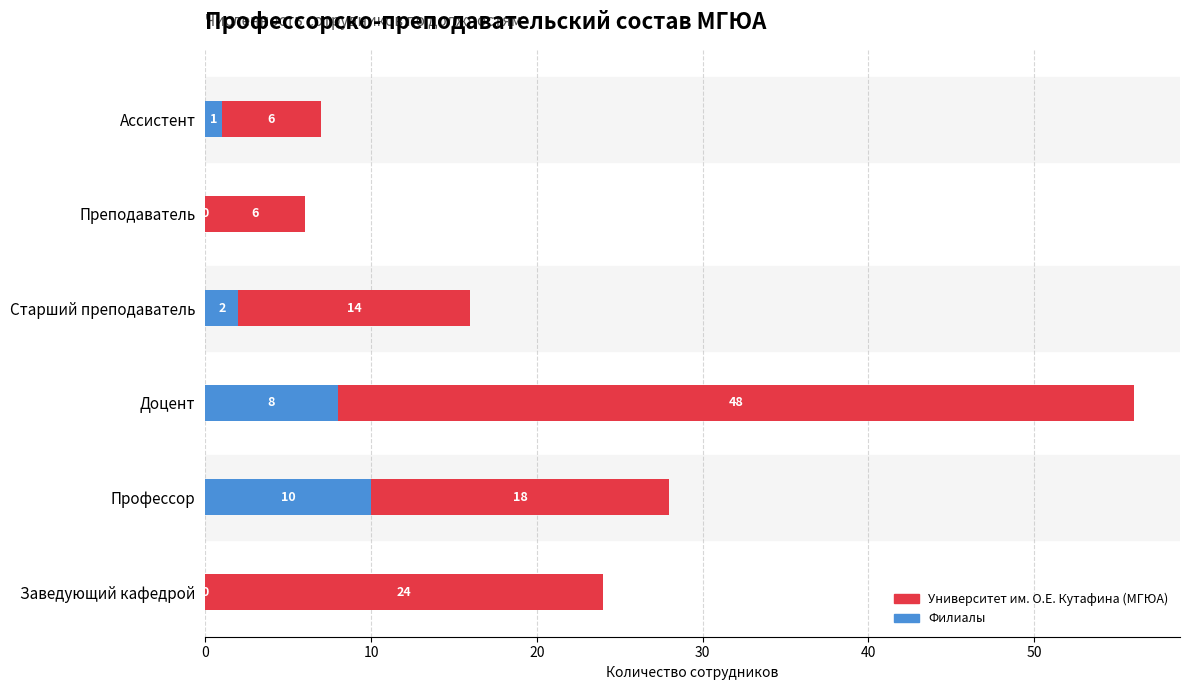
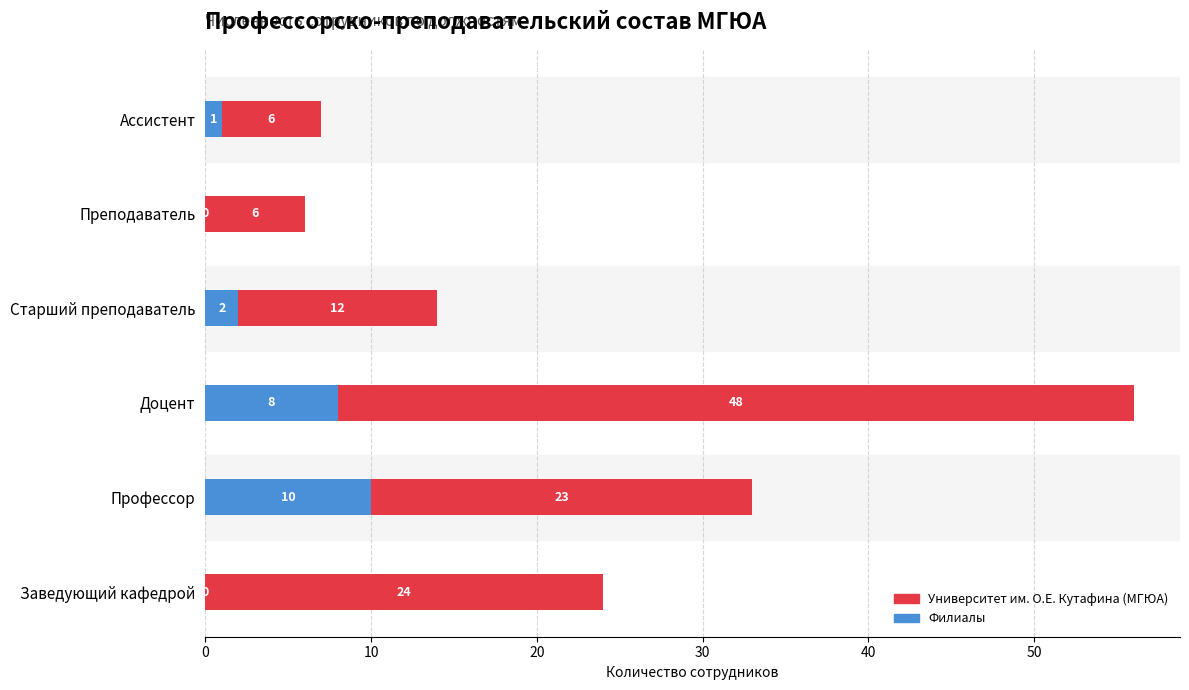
  {
    "Филиалы": {
      "Ассистент": 1,
      "Старший преподаватель": 2,
      "Доцент": 8,
      "Профессор": 10
    },
    "Университет им. О.Е. Кутафина (МГЮА)": {
      "Ассистент": 6,
      "Преподаватель": 6,
-     "Старший преподаватель": 14,
+     "Старший преподаватель": 12,
      "Доцент": 48,
-     "Профессор": 18,
+     "Профессор": 23,
      "Заведующий кафедрой": 24
    }
  }
